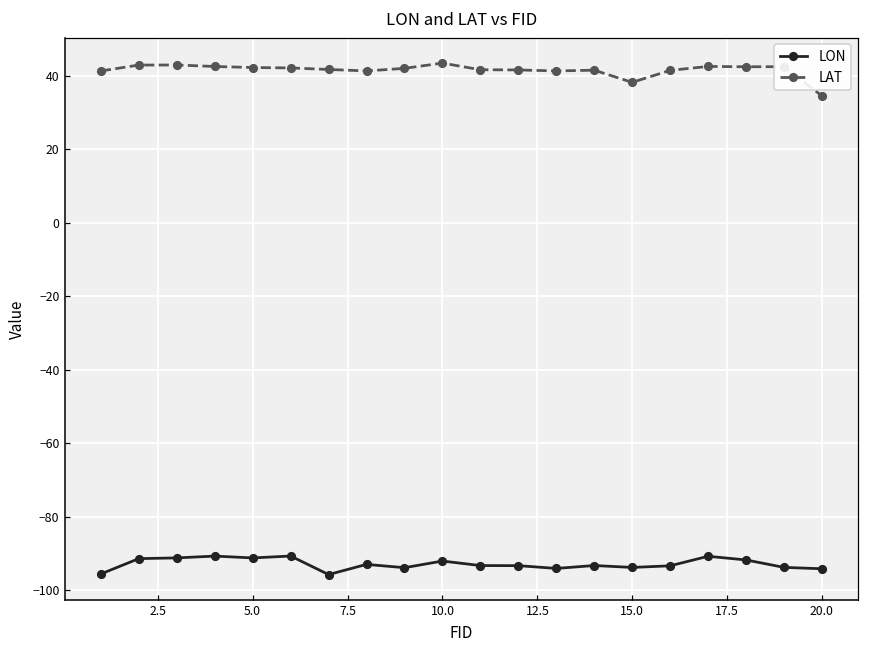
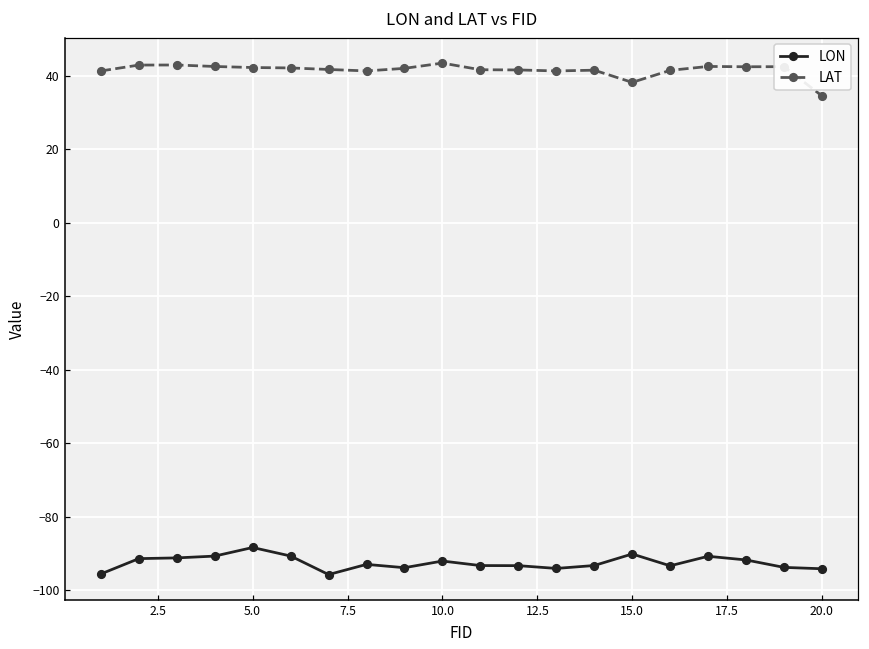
  {
    "LON": {
-     "5.0": -91,
+     "5.0": -88,
      "10.0": -92,
-     "15.0": -94,
+     "15.0": -90,
      "20.0": -94
    },
    "LAT": {
      "5.0": 42,
      "10.0": 43,
      "15.0": 38,
      "20.0": 35
    }
  }
